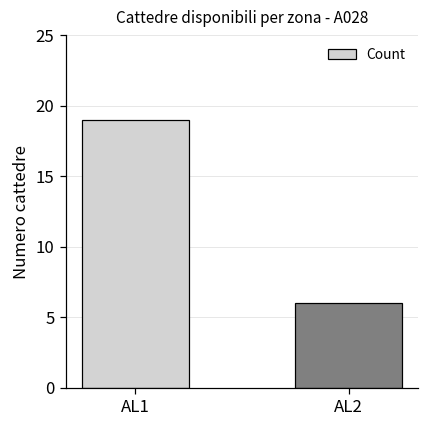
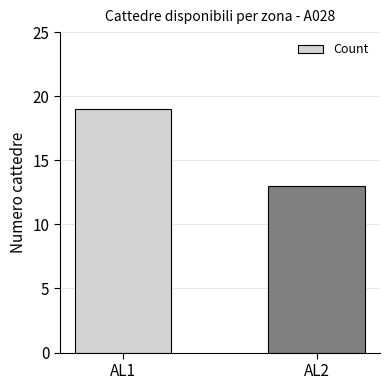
  {
    "AL1": 19,
-   "AL2": 6
+   "AL2": 13
  }
